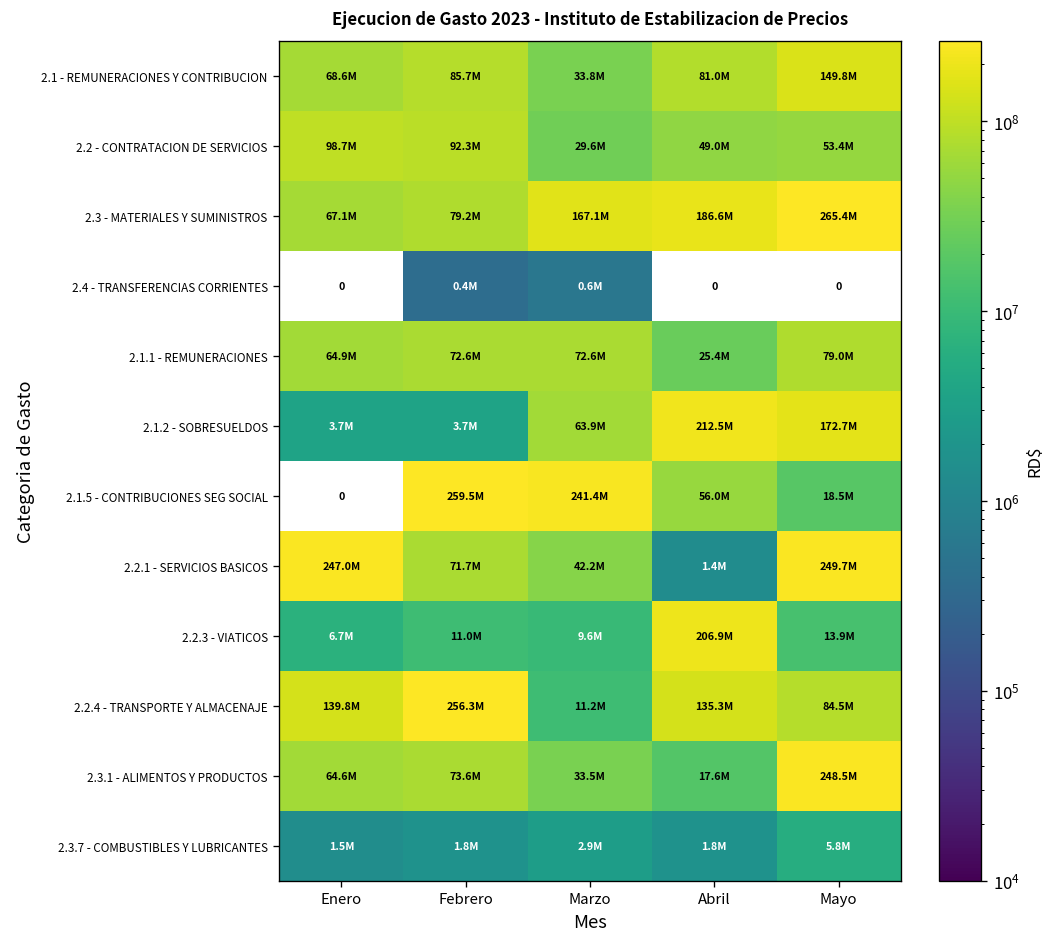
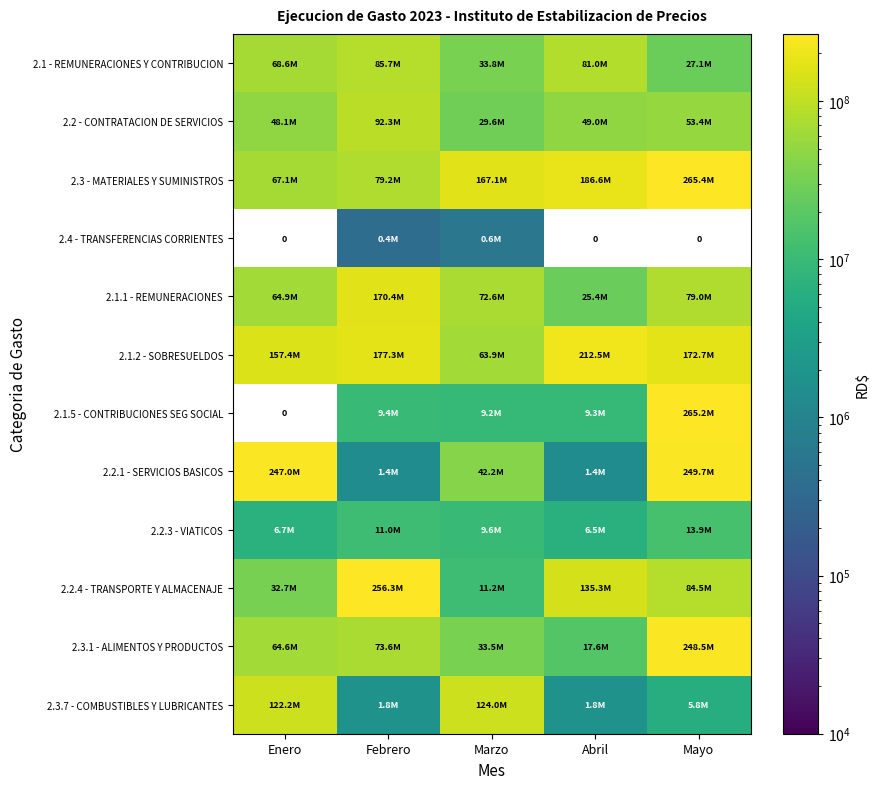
  {
    "2.1 - REMUNERACIONES Y CONTRIBUCION": {
      "Enero": "68.6M",
      "Febrero": "85.7M",
      "Marzo": "33.8M",
      "Abril": "81.0M",
-     "Mayo": "149.8M"
+     "Mayo": "27.1M"
    },
    "2.2 - CONTRATACION DE SERVICIOS": {
-     "Enero": "98.7M",
+     "Enero": "48.1M",
      "Febrero": "92.3M",
      "Marzo": "29.6M",
      "Abril": "49.0M",
      "Mayo": "53.4M"
    },
    "2.3 - MATERIALES Y SUMINISTROS": {
      "Enero": "67.1M",
      "Febrero": "79.2M",
      "Marzo": "167.1M",
      "Abril": "186.6M",
      "Mayo": "265.4M"
    },
    "2.4 - TRANSFERENCIAS CORRIENTES": {
      "Febrero": "0.4M",
      "Marzo": "0.6M"
    },
    "2.1.1 - REMUNERACIONES": {
      "Enero": "64.9M",
-     "Febrero": "72.6M",
+     "Febrero": "170.4M",
      "Marzo": "72.6M",
      "Abril": "25.4M",
      "Mayo": "79.0M"
    },
    "2.1.2 - SOBRESUELDOS": {
-     "Enero": "3.7M",
-     "Febrero": "3.7M",
+     "Enero": "157.4M",
+     "Febrero": "177.3M",
      "Marzo": "63.9M",
      "Abril": "212.5M",
      "Mayo": "172.7M"
    },
    "2.1.5 - CONTRIBUCIONES SEG SOCIAL": {
-     "Febrero": "259.5M",
-     "Marzo": "241.4M",
-     "Abril": "56.0M",
-     "Mayo": "18.5M"
+     "Febrero": "9.4M",
+     "Marzo": "9.2M",
+     "Abril": "9.3M",
+     "Mayo": "265.2M"
    },
    "2.2.1 - SERVICIOS BASICOS": {
      "Enero": "247.0M",
-     "Febrero": "71.7M",
+     "Febrero": "1.4M",
      "Marzo": "42.2M",
      "Abril": "1.4M",
      "Mayo": "249.7M"
    },
    "2.2.3 - VIATICOS": {
      "Enero": "6.7M",
      "Febrero": "11.0M",
      "Marzo": "9.6M",
-     "Abril": "206.9M",
+     "Abril": "6.5M",
      "Mayo": "13.9M"
    },
    "2.2.4 - TRANSPORTE Y ALMACENAJE": {
-     "Enero": "139.8M",
+     "Enero": "32.7M",
      "Febrero": "256.3M",
      "Marzo": "11.2M",
      "Abril": "135.3M",
      "Mayo": "84.5M"
    },
    "2.3.1 - ALIMENTOS Y PRODUCTOS": {
      "Enero": "64.6M",
      "Febrero": "73.6M",
      "Marzo": "33.5M",
      "Abril": "17.6M",
      "Mayo": "248.5M"
    },
    "2.3.7 - COMBUSTIBLES Y LUBRICANTES": {
-     "Enero": "1.5M",
+     "Enero": "122.2M",
      "Febrero": "1.8M",
-     "Marzo": "2.9M",
+     "Marzo": "124.0M",
      "Abril": "1.8M",
      "Mayo": "5.8M"
    }
  }
